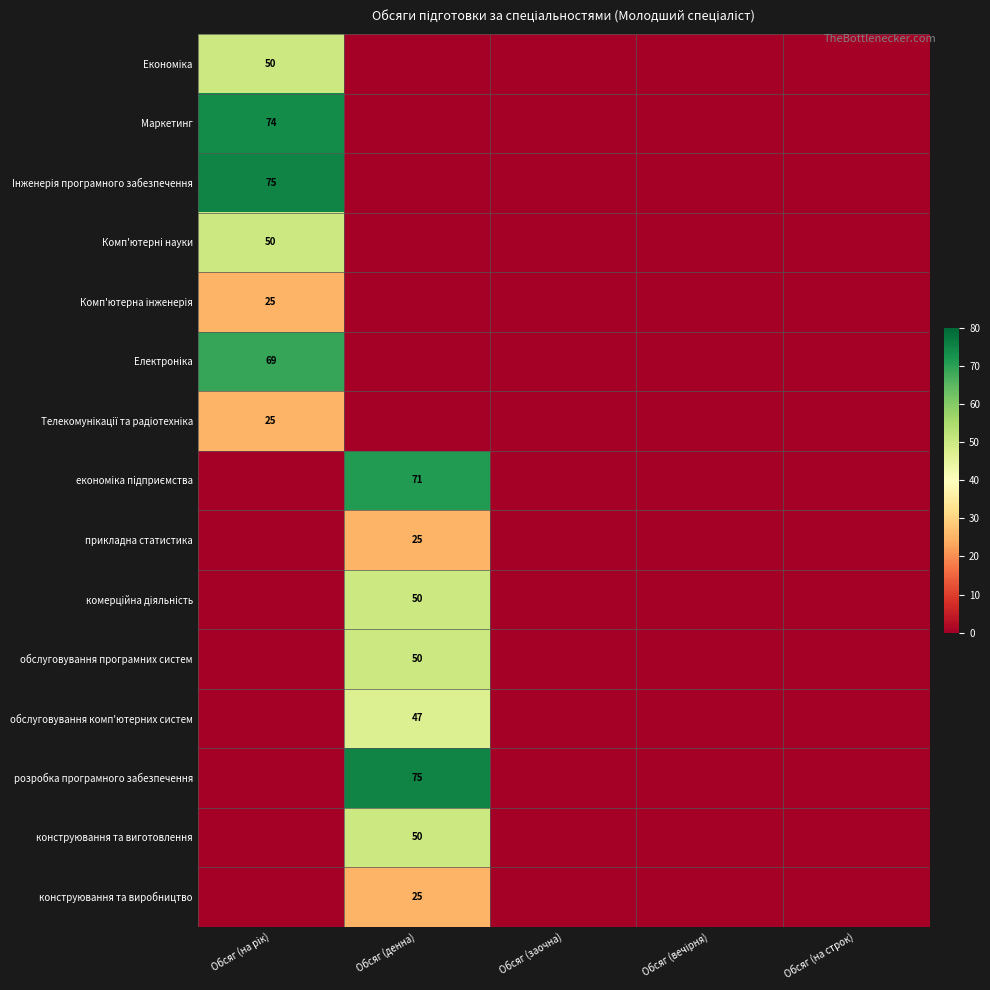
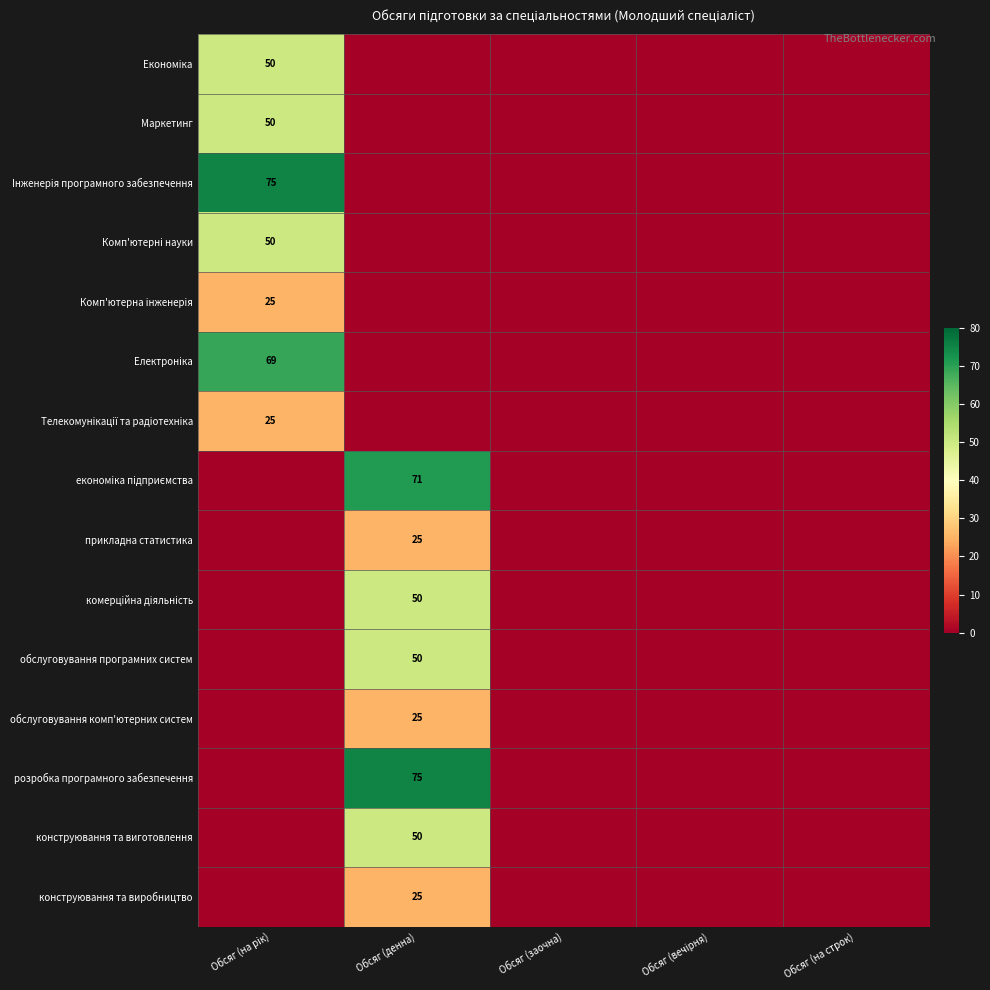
  {
    "Економіка": {
      "Обсяг (на рік)": 50
    },
    "Маркетинг": {
-     "Обсяг (на рік)": 74
+     "Обсяг (на рік)": 50
    },
    "Інженерія програмного забезпечення": {
      "Обсяг (на рік)": 75
    },
    "Комп'ютерні науки": {
      "Обсяг (на рік)": 50
    },
    "Комп'ютерна інженерія": {
      "Обсяг (на рік)": 25
    },
    "Електроніка": {
      "Обсяг (на рік)": 69
    },
    "Телекомунікації та радіотехніка": {
      "Обсяг (на рік)": 25
    },
    "економіка підприємства": {
      "Обсяг (денна)": 71
    },
    "прикладна статистика": {
      "Обсяг (денна)": 25
    },
    "комерційна діяльність": {
      "Обсяг (денна)": 50
    },
    "обслуговування програмних систем": {
      "Обсяг (денна)": 50
    },
    "обслуговування комп'ютерних систем": {
-     "Обсяг (денна)": 47
+     "Обсяг (денна)": 25
    },
    "розробка програмного забезпечення": {
      "Обсяг (денна)": 75
    },
    "конструювання та виготовлення": {
      "Обсяг (денна)": 50
    },
    "конструювання та виробництво": {
      "Обсяг (денна)": 25
    }
  }
